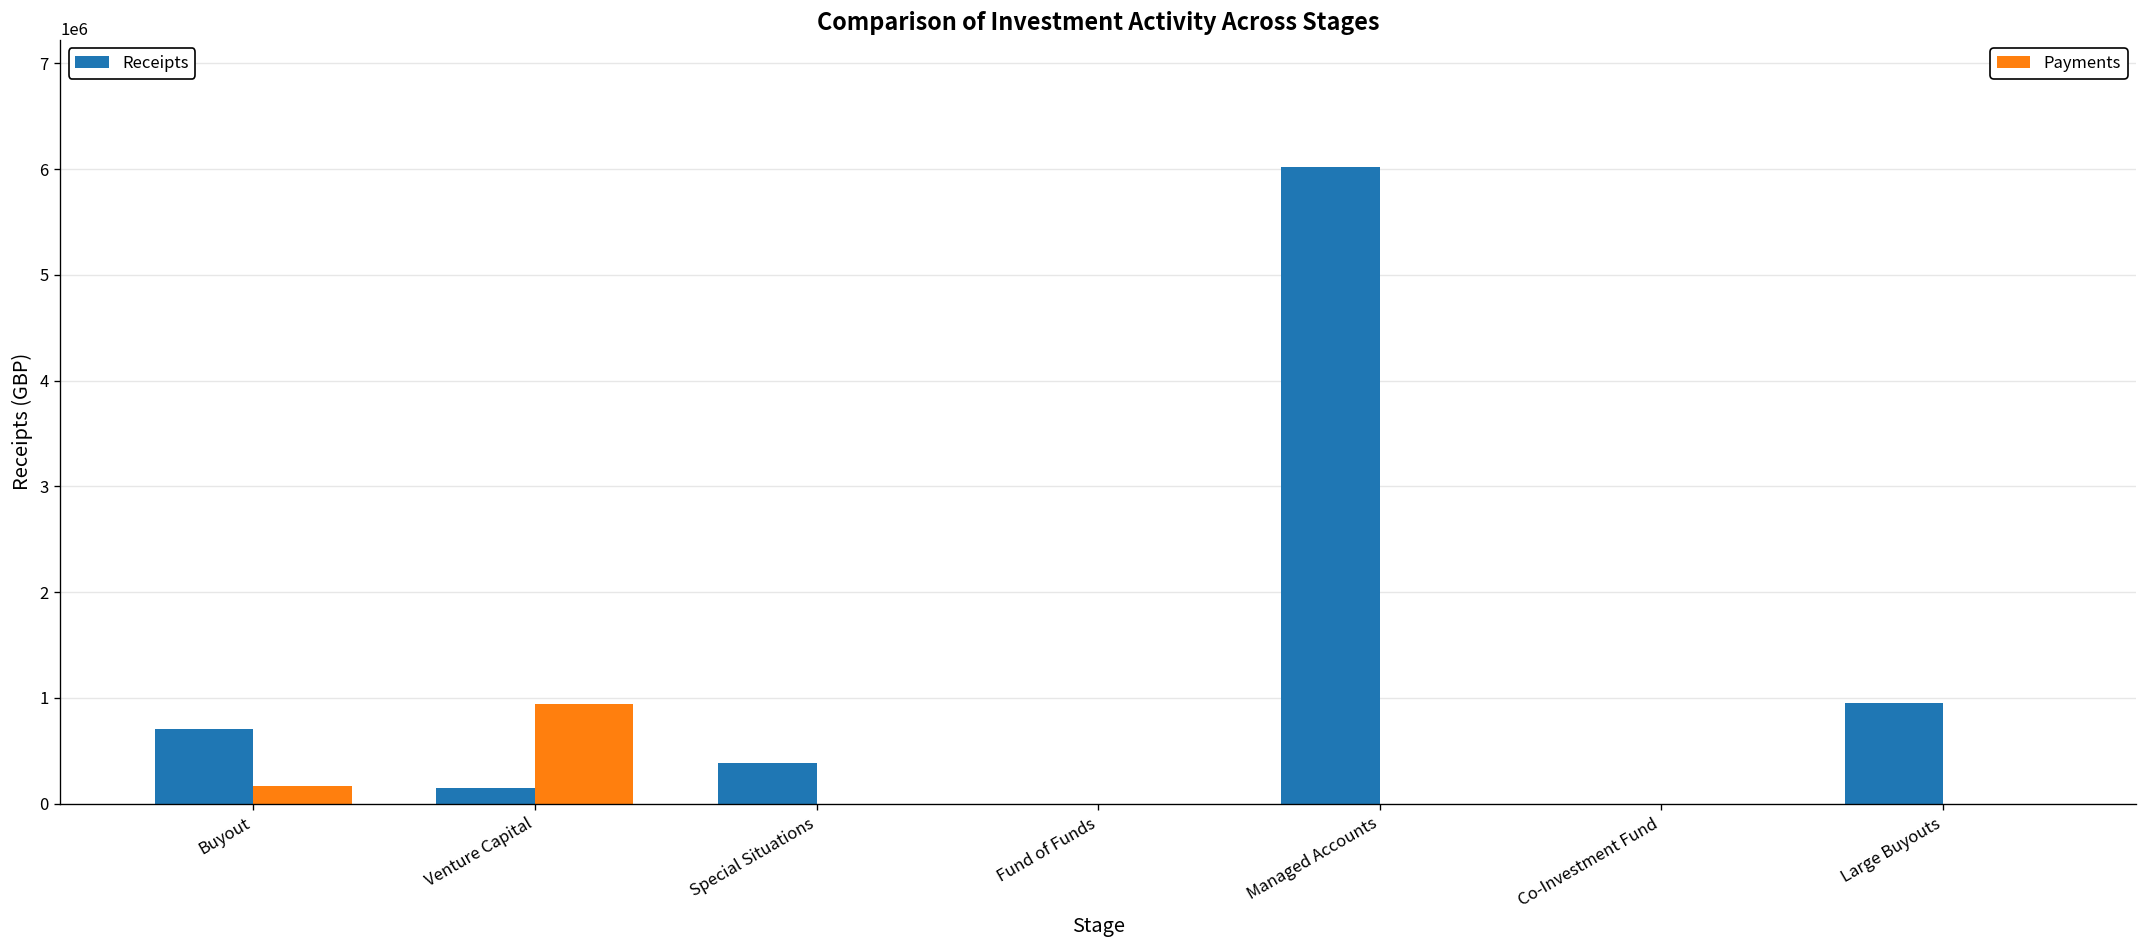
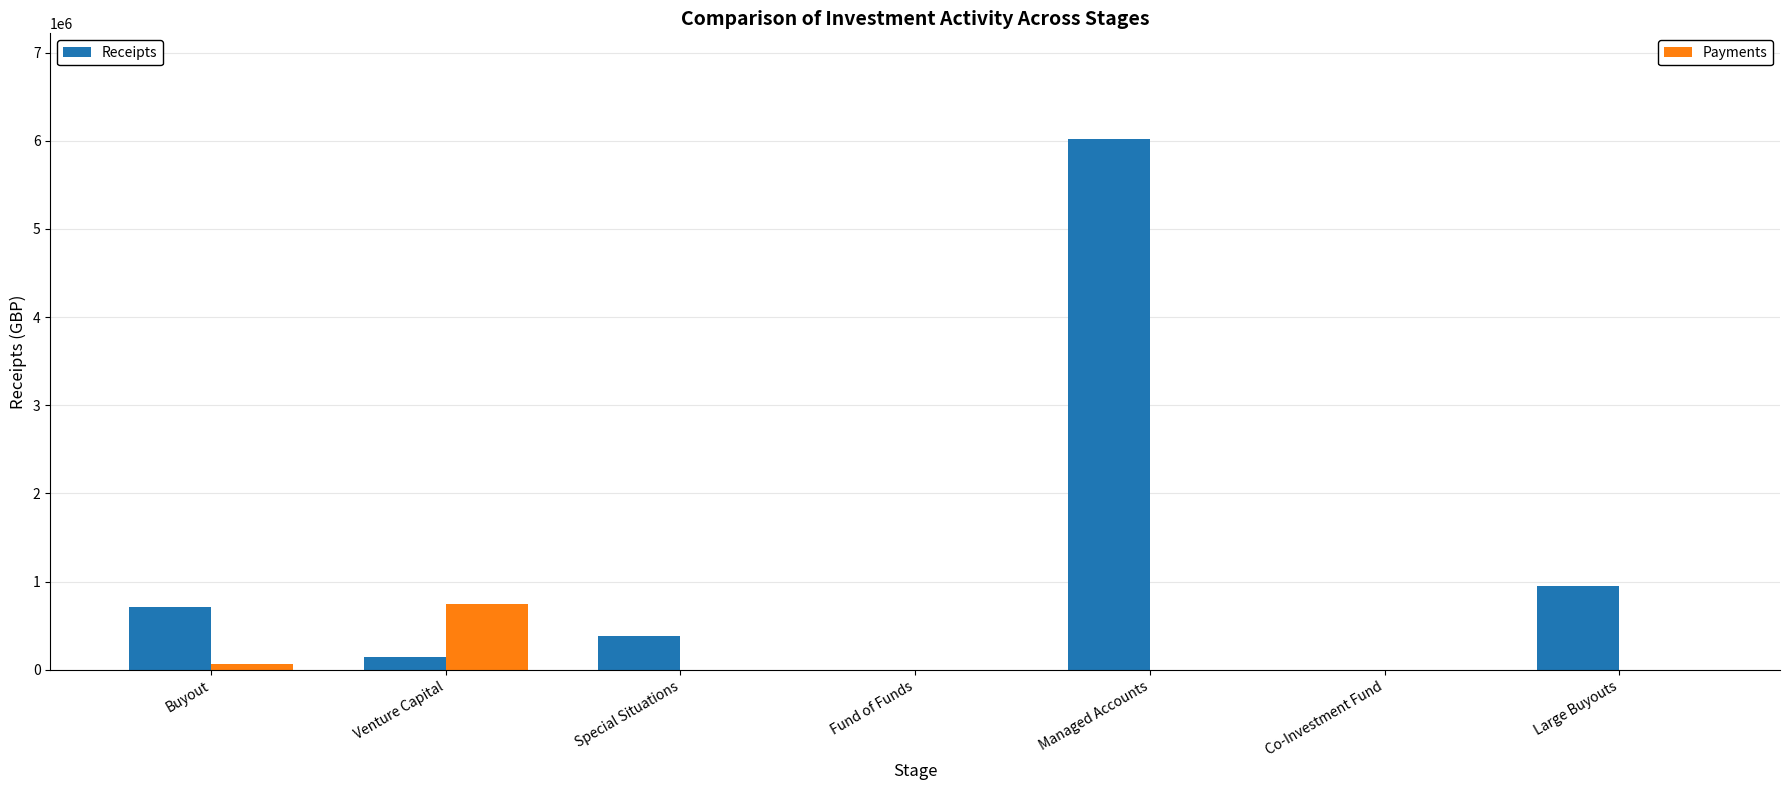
  {
    "Payments": {
-     "Buyout": 200000,
-     "Venture Capital": 900000,
+     "Buyout": 100000,
+     "Venture Capital": 800000,
      "Special Situations": 0,
      "Fund of Funds": 0,
      "Managed Accounts": 0,
      "Co-Investment Fund": 0,
      "Large Buyouts": 0
    }
  }
